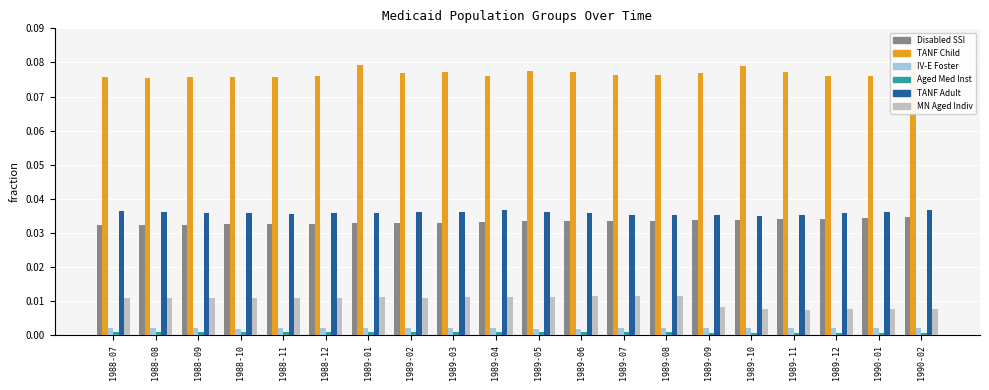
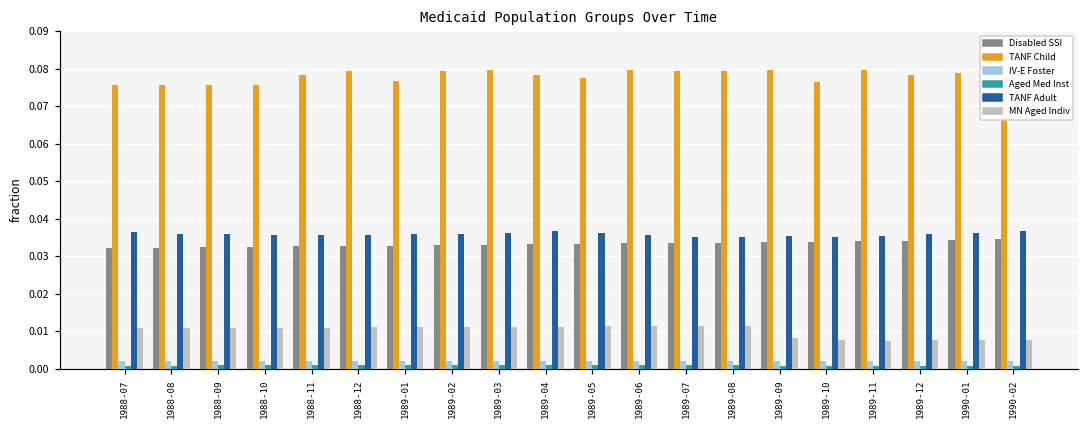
  {
    "Disabled SSI": {
      "1988-07": 0.032,
      "1988-08": 0.032,
      "1988-09": 0.032,
      "1988-10": 0.032,
      "1988-11": 0.033,
      "1988-12": 0.033,
      "1989-01": 0.033,
      "1989-02": 0.033,
      "1989-03": 0.033,
      "1989-04": 0.033,
      "1989-05": 0.033,
      "1989-06": 0.034,
      "1989-07": 0.034,
      "1989-08": 0.034,
      "1989-09": 0.034,
      "1989-10": 0.034,
      "1989-11": 0.034,
      "1989-12": 0.034,
      "1990-01": 0.034,
      "1990-02": 0.035
    },
    "TANF Child": {
      "1988-07": 0.076,
      "1988-08": 0.076,
      "1988-09": 0.076,
      "1988-10": 0.076,
-     "1988-11": 0.076,
-     "1988-12": 0.076,
-     "1989-01": 0.079,
-     "1989-02": 0.077,
-     "1989-03": 0.077,
-     "1989-04": 0.076,
+     "1988-11": 0.078,
+     "1988-12": 0.080,
+     "1989-01": 0.077,
+     "1989-02": 0.080,
+     "1989-03": 0.080,
+     "1989-04": 0.078,
      "1989-05": 0.078,
-     "1989-06": 0.077,
-     "1989-07": 0.076,
-     "1989-08": 0.076,
-     "1989-09": 0.077,
-     "1989-10": 0.079,
-     "1989-11": 0.077,
-     "1989-12": 0.076,
-     "1990-01": 0.076
+     "1989-06": 0.080,
+     "1989-07": 0.079,
+     "1989-08": 0.079,
+     "1989-09": 0.080,
+     "1989-10": 0.076,
+     "1989-11": 0.080,
+     "1989-12": 0.078,
+     "1990-01": 0.079
    },
    "Aged Med Inst": {
      "1988-07": 0.001,
      "1988-08": 0.001,
      "1988-09": 0.001,
      "1988-10": 0.001,
      "1988-11": 0.001,
      "1988-12": 0.001,
      "1989-01": 0.001,
      "1989-02": 0.001,
      "1989-03": 0.001,
      "1989-04": 0.001,
      "1989-05": 0.001,
      "1989-06": 0.001,
      "1989-07": 0.001,
      "1989-08": 0.001,
      "1989-09": 0.001,
      "1989-10": 0.001,
      "1989-11": 0.001,
      "1989-12": 0.001,
      "1990-01": 0.001,
      "1990-02": 0.001
    },
    "TANF Adult": {
      "1988-07": 0.036,
      "1988-08": 0.036,
      "1988-09": 0.036,
      "1988-10": 0.036,
      "1988-11": 0.036,
      "1988-12": 0.036,
      "1989-01": 0.036,
      "1989-02": 0.036,
      "1989-03": 0.036,
      "1989-04": 0.037,
      "1989-05": 0.036,
      "1989-06": 0.036,
      "1989-07": 0.035,
      "1989-08": 0.035,
      "1989-09": 0.035,
      "1989-10": 0.035,
      "1989-11": 0.035,
      "1989-12": 0.036,
      "1990-01": 0.036,
      "1990-02": 0.037
    }
  }
